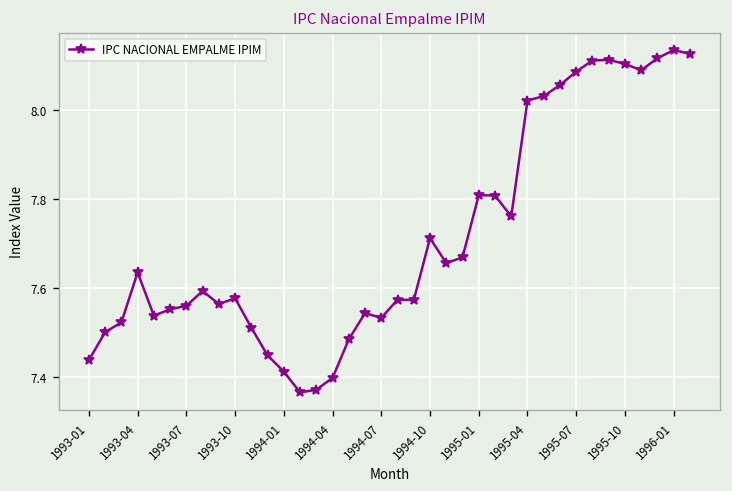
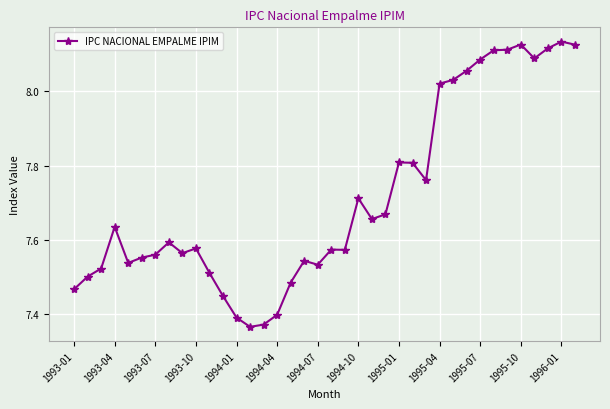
  {
-   "1993-01": 7.44,
+   "1993-01": 7.47,
    "1993-04": 7.63,
    "1993-07": 7.56,
    "1993-10": 7.58,
-   "1994-01": 7.41,
+   "1994-01": 7.39,
    "1994-04": 7.40,
    "1994-07": 7.53,
    "1994-10": 7.71,
    "1995-01": 7.81,
    "1995-04": 8.02,
    "1995-07": 8.09,
-   "1995-10": 8.10,
+   "1995-10": 8.13,
    "1996-01": 8.13
  }
